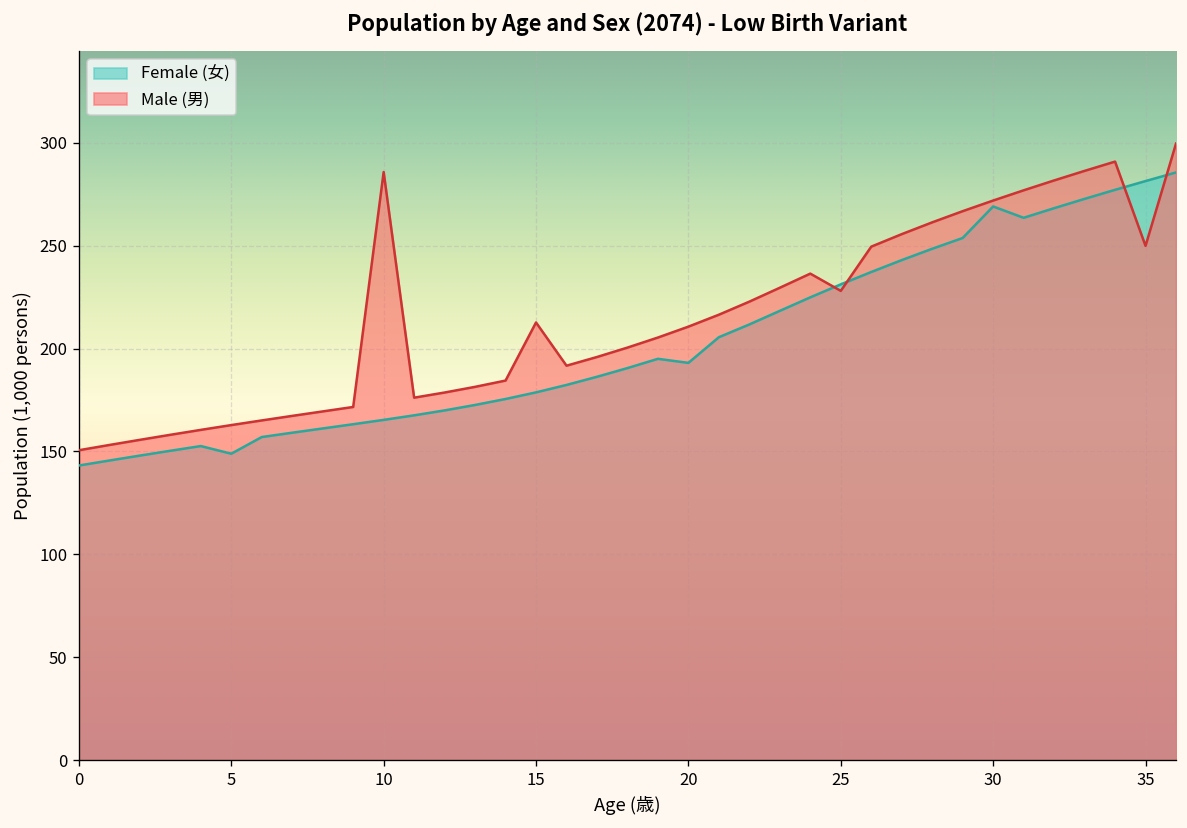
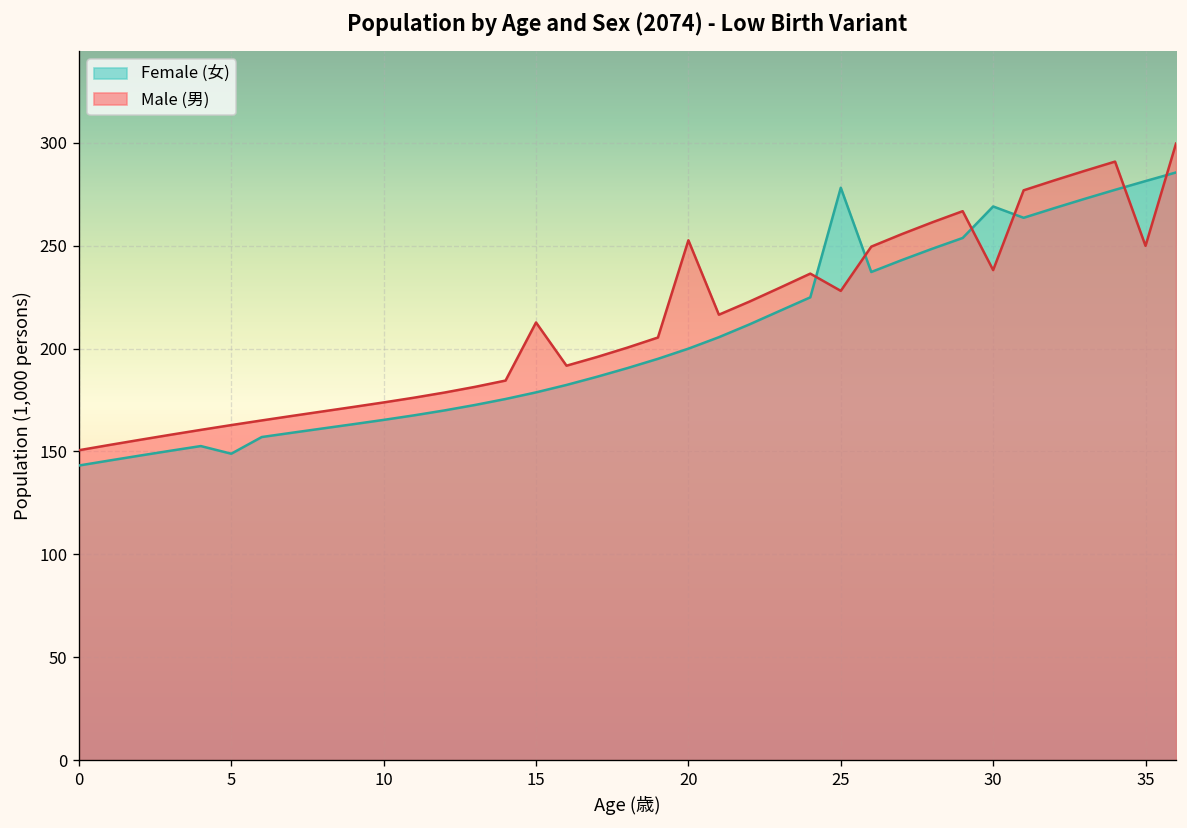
  {
    "Female (女)": {
      "0": 143,
      "5": 149,
      "10": 165,
      "15": 179,
-     "20": 193,
-     "25": 231,
+     "20": 200,
+     "25": 278,
      "30": 269,
      "35": 281
    },
    "Male (男)": {
      "0": 151,
      "5": 163,
-     "10": 286,
+     "10": 174,
      "15": 213,
-     "20": 211,
+     "20": 253,
      "25": 228,
-     "30": 272,
+     "30": 238,
      "35": 250
    }
  }
